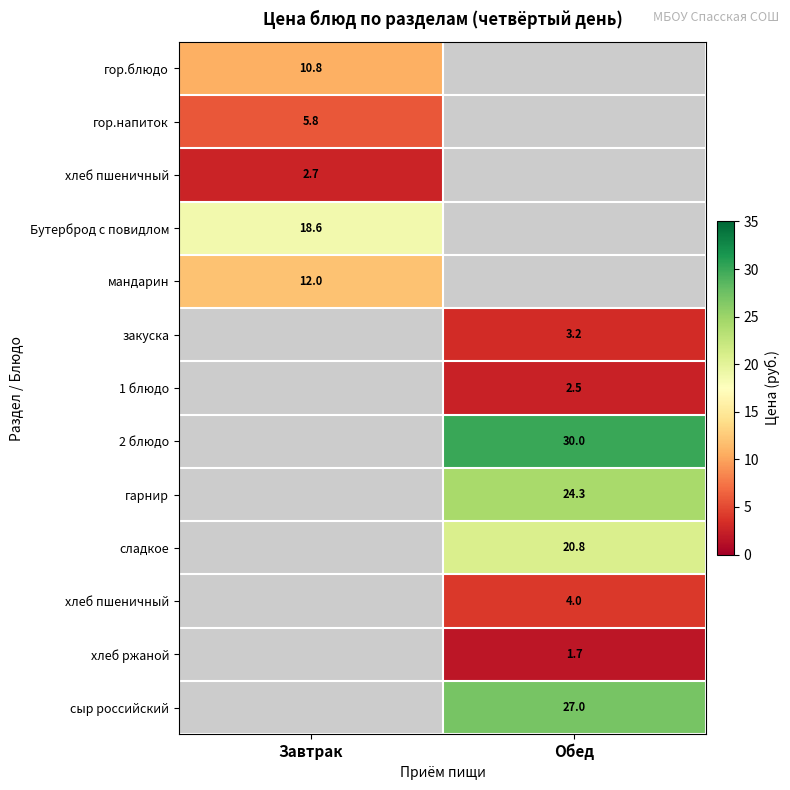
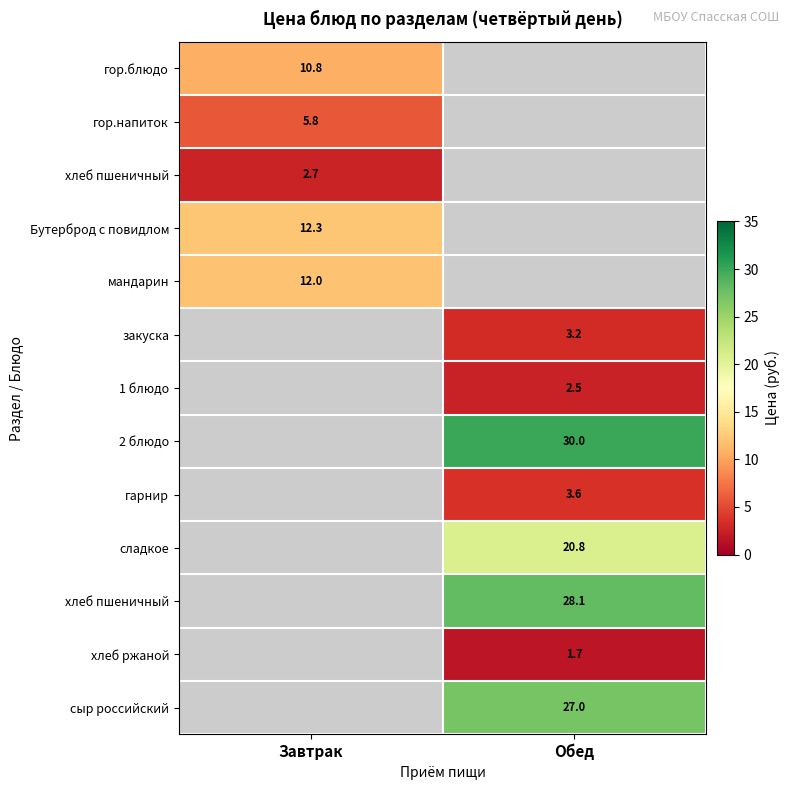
  {
    "гор.блюдо": {
      "Завтрак": 10.8
    },
    "гор.напиток": {
      "Завтрак": 5.8
    },
    "хлеб пшеничный": {
      "Завтрак": 2.7,
-     "Обед": 4.0
+     "Обед": 28.1
    },
    "Бутерброд с повидлом": {
-     "Завтрак": 18.6
+     "Завтрак": 12.3
    },
    "мандарин": {
      "Завтрак": 12.0
    },
    "закуска": {
      "Обед": 3.2
    },
    "1 блюдо": {
      "Обед": 2.5
    },
    "2 блюдо": {
      "Обед": 30.0
    },
    "гарнир": {
-     "Обед": 24.3
+     "Обед": 3.6
    },
    "сладкое": {
      "Обед": 20.8
    },
    "хлеб ржаной": {
      "Обед": 1.7
    },
    "сыр российский": {
      "Обед": 27.0
    }
  }
